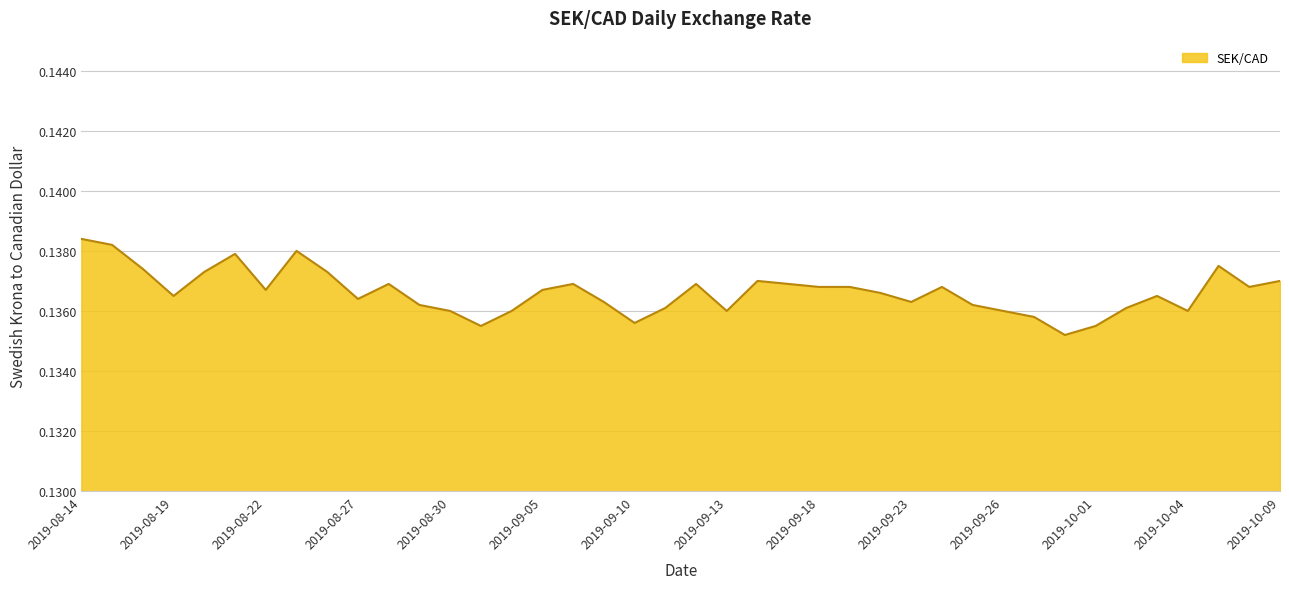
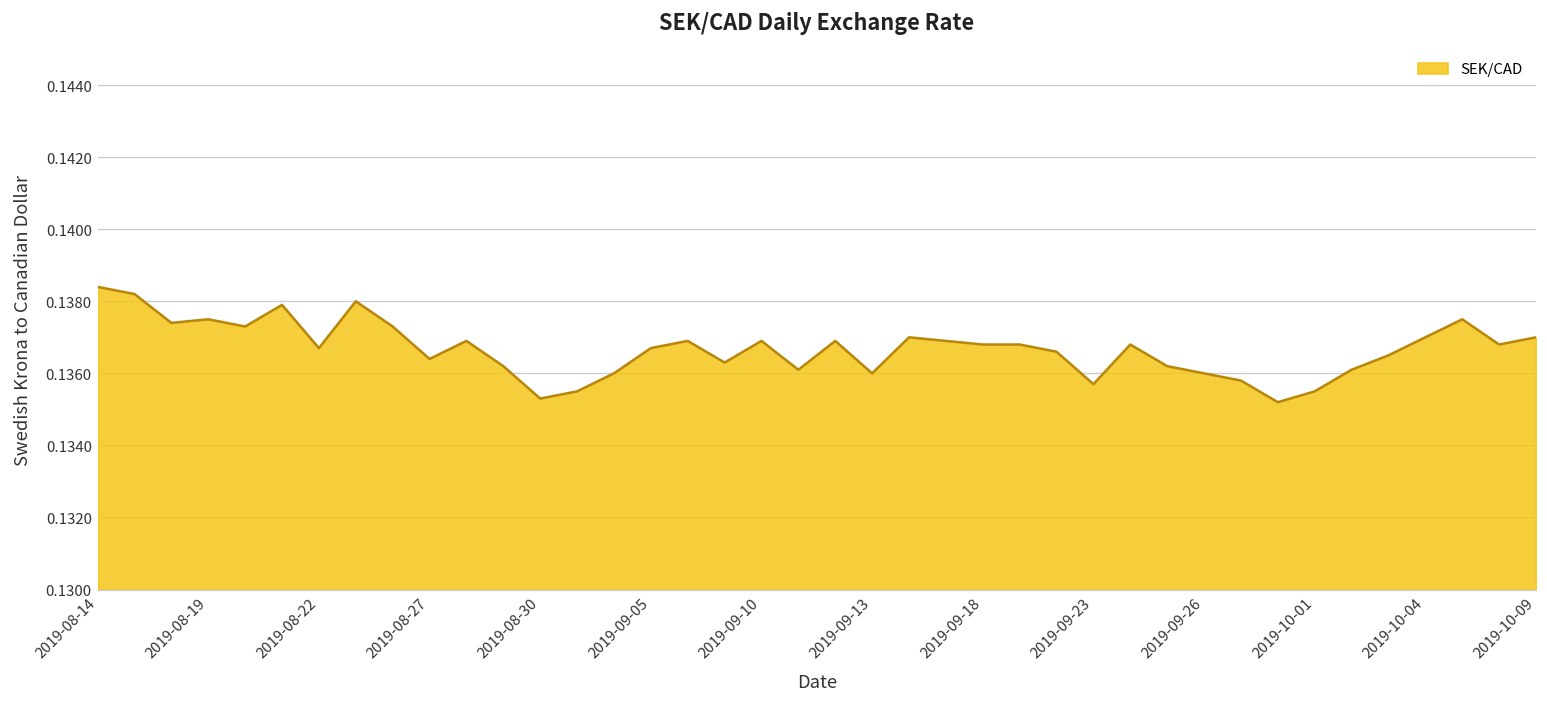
  {
    "2019-08-14": 0.1384,
-   "2019-08-19": 0.1365,
+   "2019-08-19": 0.1375,
    "2019-08-22": 0.1367,
    "2019-08-27": 0.1364,
-   "2019-08-30": 0.1360,
+   "2019-08-30": 0.1353,
    "2019-09-05": 0.1367,
-   "2019-09-10": 0.1356,
+   "2019-09-10": 0.1369,
    "2019-09-13": 0.1360,
    "2019-09-18": 0.1368,
-   "2019-09-23": 0.1363,
+   "2019-09-23": 0.1357,
    "2019-09-26": 0.1360,
    "2019-10-01": 0.1355,
-   "2019-10-04": 0.136,
+   "2019-10-04": 0.137,
    "2019-10-09": 0.1370
  }
